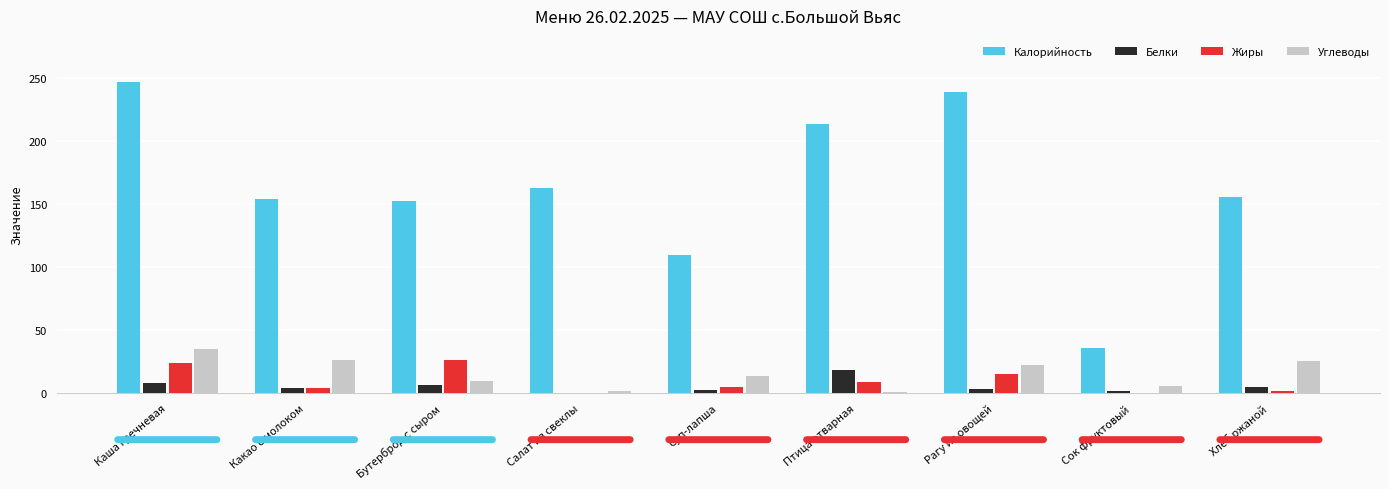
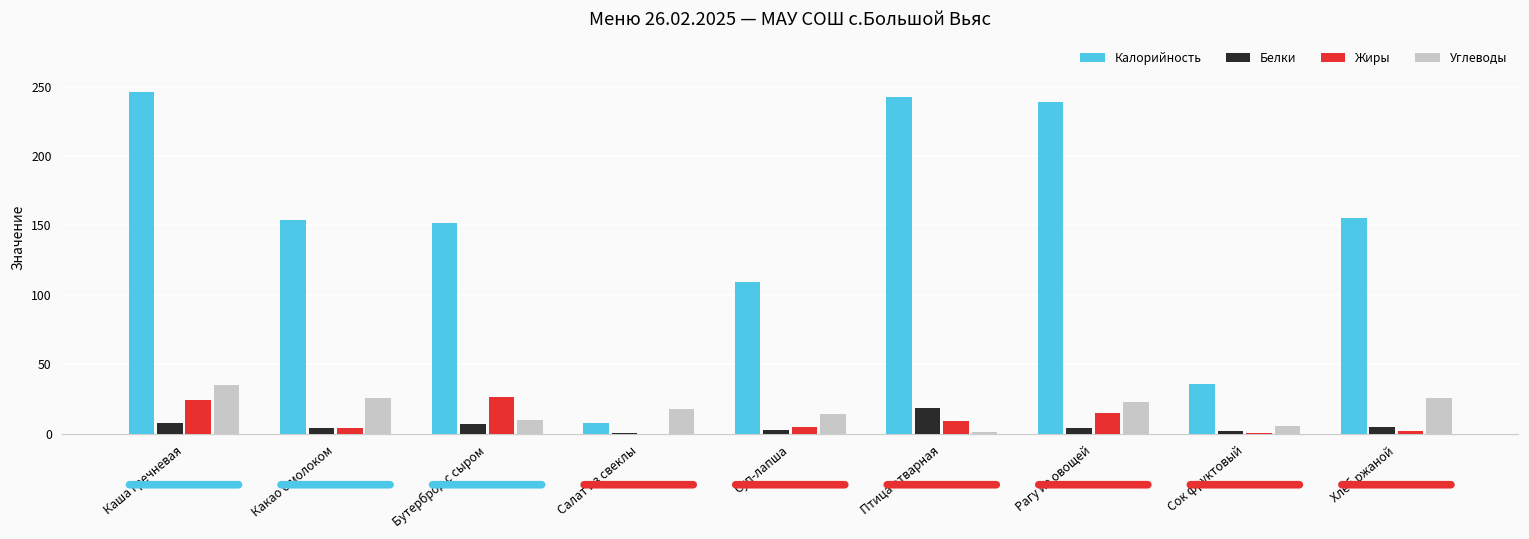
  {
    "Калорийность": {
      "Каша гречневая": 246,
      "Какао с молоком": 154,
      "Бутерброд с сыром": 152,
-     "Салат из свеклы": 163,
+     "Салат из свеклы": 8,
      "Суп-лапша": 109,
-     "Птица отварная": 213,
+     "Птица отварная": 243,
      "Рагу из овощей": 239,
      "Сок фруктовый": 36,
      "Хлеб ржаной": 155
    },
    "Белки": {
      "Каша гречневая": 8,
      "Какао с молоком": 4,
      "Бутерброд с сыром": 7,
      "Суп-лапша": 2,
      "Птица отварная": 18,
      "Рагу из овощей": 4,
      "Сок фруктовый": 2,
      "Хлеб ржаной": 5
    },
    "Жиры": {
      "Каша гречневая": 24,
      "Какао с молоком": 4,
      "Бутерброд с сыром": 27,
      "Суп-лапша": 5,
      "Птица отварная": 9,
      "Рагу из овощей": 15,
      "Хлеб ржаной": 2
    },
    "Углеводы": {
      "Каша гречневая": 35,
      "Какао с молоком": 26,
      "Бутерброд с сыром": 10,
-     "Салат из свеклы": 2,
+     "Салат из свеклы": 18,
      "Суп-лапша": 14,
      "Рагу из овощей": 23,
      "Сок фруктовый": 6,
      "Хлеб ржаной": 26
    }
  }
